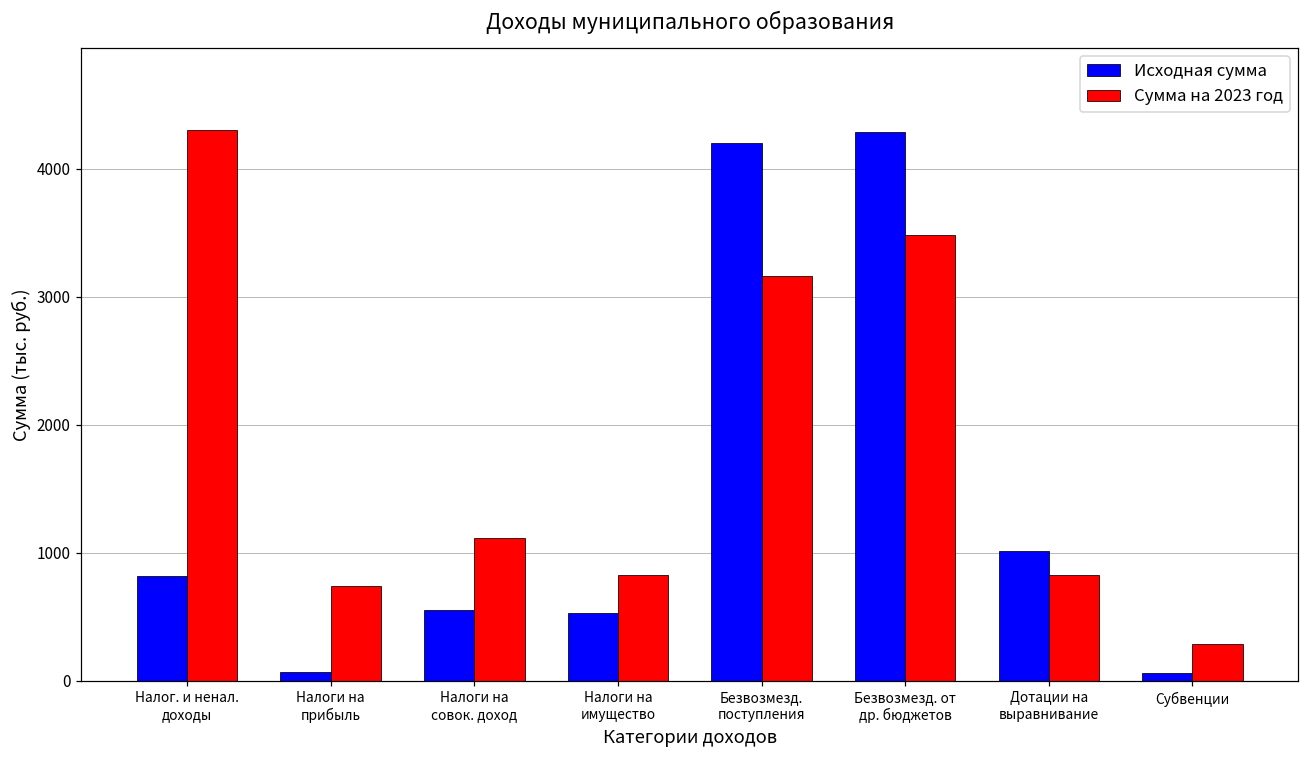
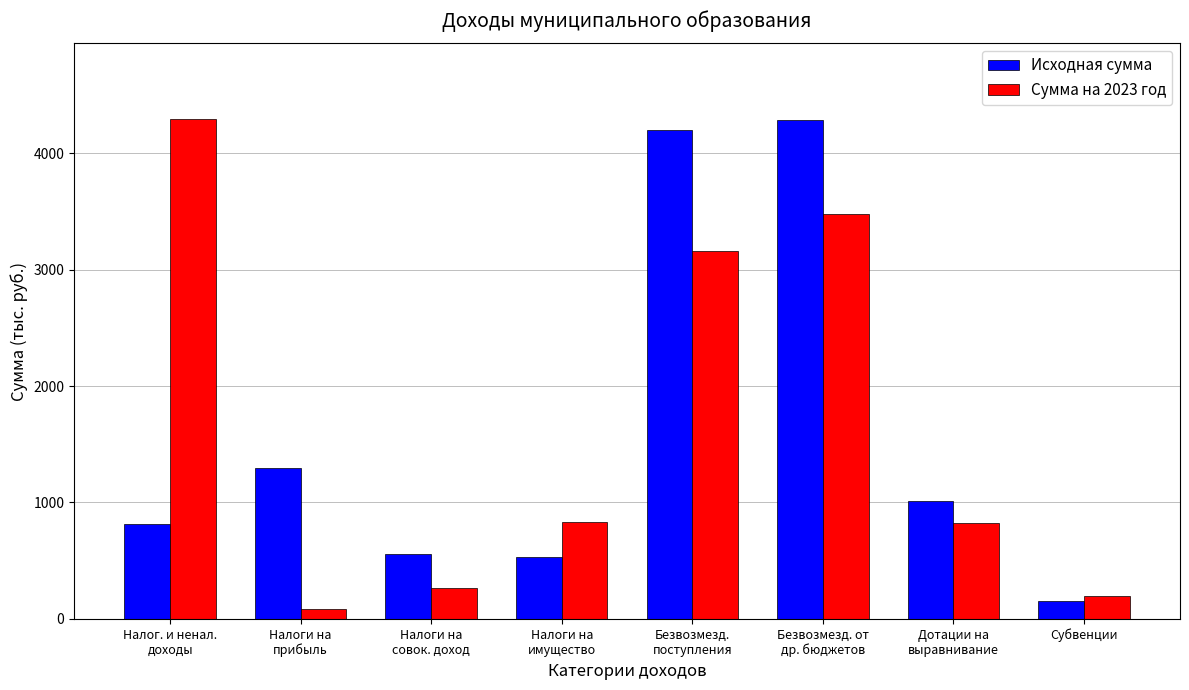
  {
    "Исходная сумма": {
      "Налог. и ненал. доходы": 820,
-     "Налоги на прибыль": 70,
+     "Налоги на прибыль": 1300,
      "Налоги на совок. доход": 560,
      "Налоги на имущество": 530,
      "Безвозмезд. поступления": 4200,
      "Безвозмезд. от др. бюджетов": 4290,
      "Дотации на выравнивание": 1020,
-     "Субвенции": 60
+     "Субвенции": 150
    },
    "Сумма на 2023 год": {
      "Налог. и ненал. доходы": 4300,
-     "Налоги на прибыль": 740,
-     "Налоги на совок. доход": 1120,
+     "Налоги на прибыль": 90,
+     "Налоги на совок. доход": 260,
      "Налоги на имущество": 830,
      "Безвозмезд. поступления": 3160,
      "Безвозмезд. от др. бюджетов": 3480,
      "Дотации на выравнивание": 820,
-     "Субвенции": 290
+     "Субвенции": 190
    }
  }
